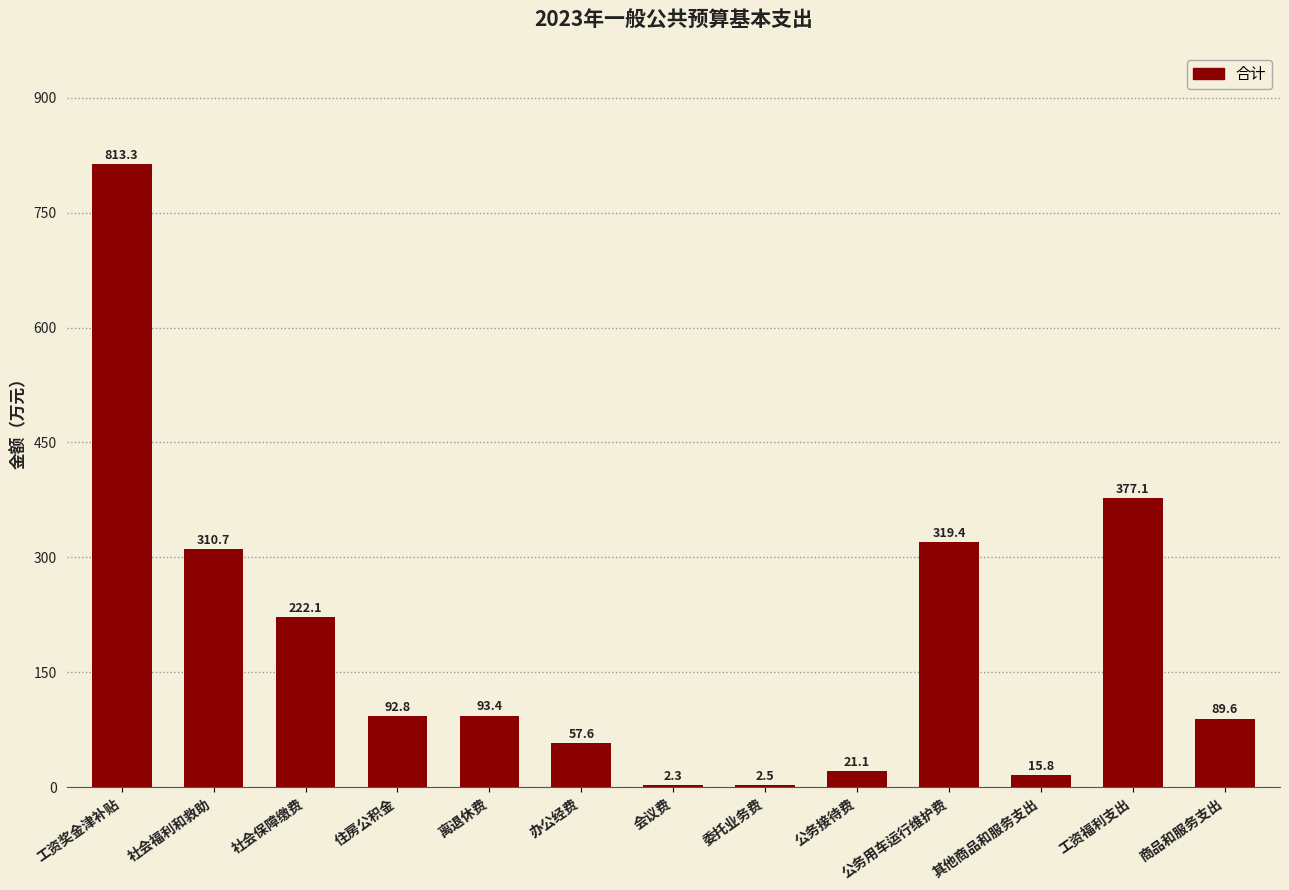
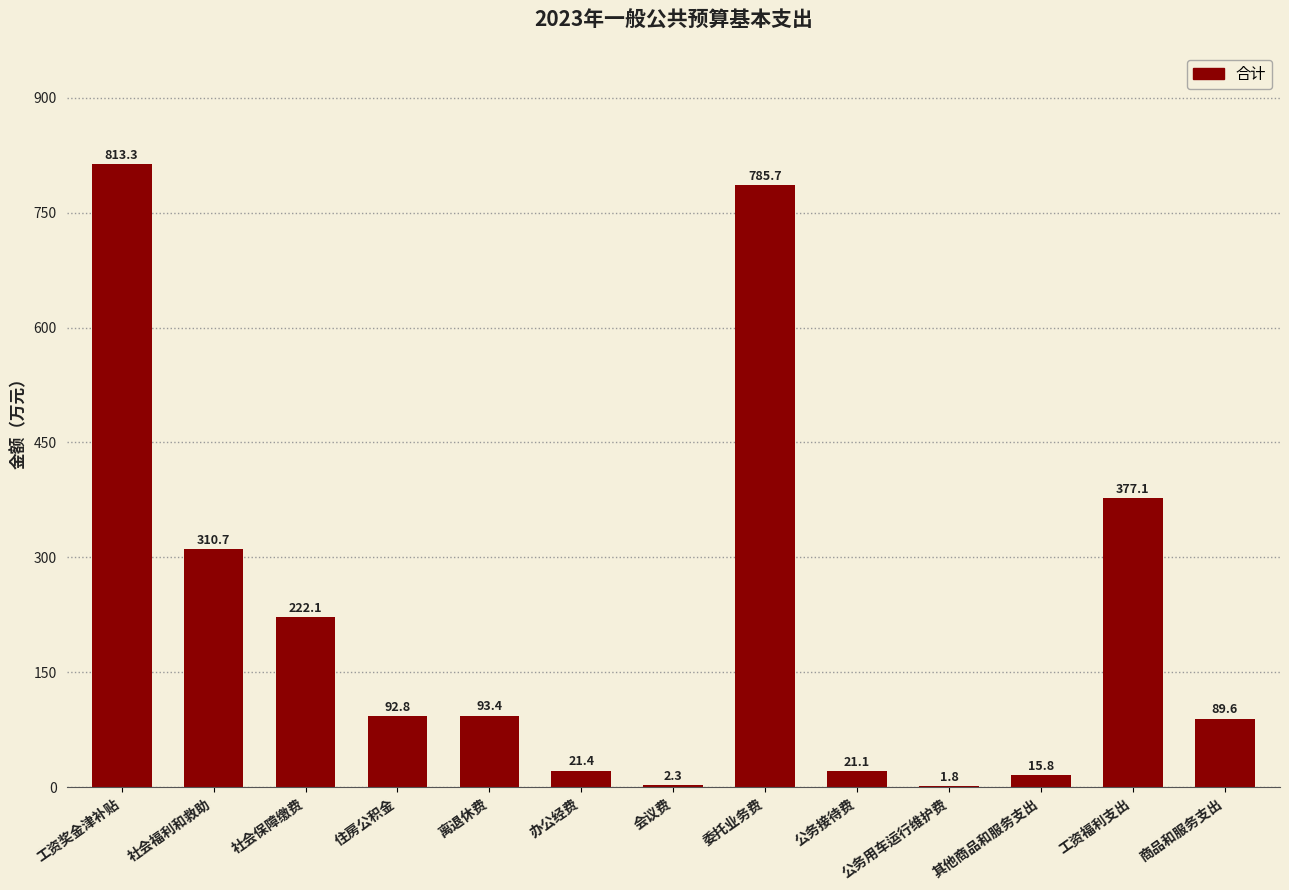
  {
    "工资奖金津补贴": 813.3,
    "社会福利和救助": 310.7,
    "社会保障缴费": 222.1,
    "住房公积金": 92.8,
    "离退休费": 93.4,
-   "办公经费": 57.6,
+   "办公经费": 21.4,
    "会议费": 2.3,
-   "委托业务费": 2.5,
+   "委托业务费": 785.7,
    "公务接待费": 21.1,
-   "公务用车运行维护费": 319.4,
+   "公务用车运行维护费": 1.8,
    "其他商品和服务支出": 15.8,
    "工资福利支出": 377.1,
    "商品和服务支出": 89.6
  }
